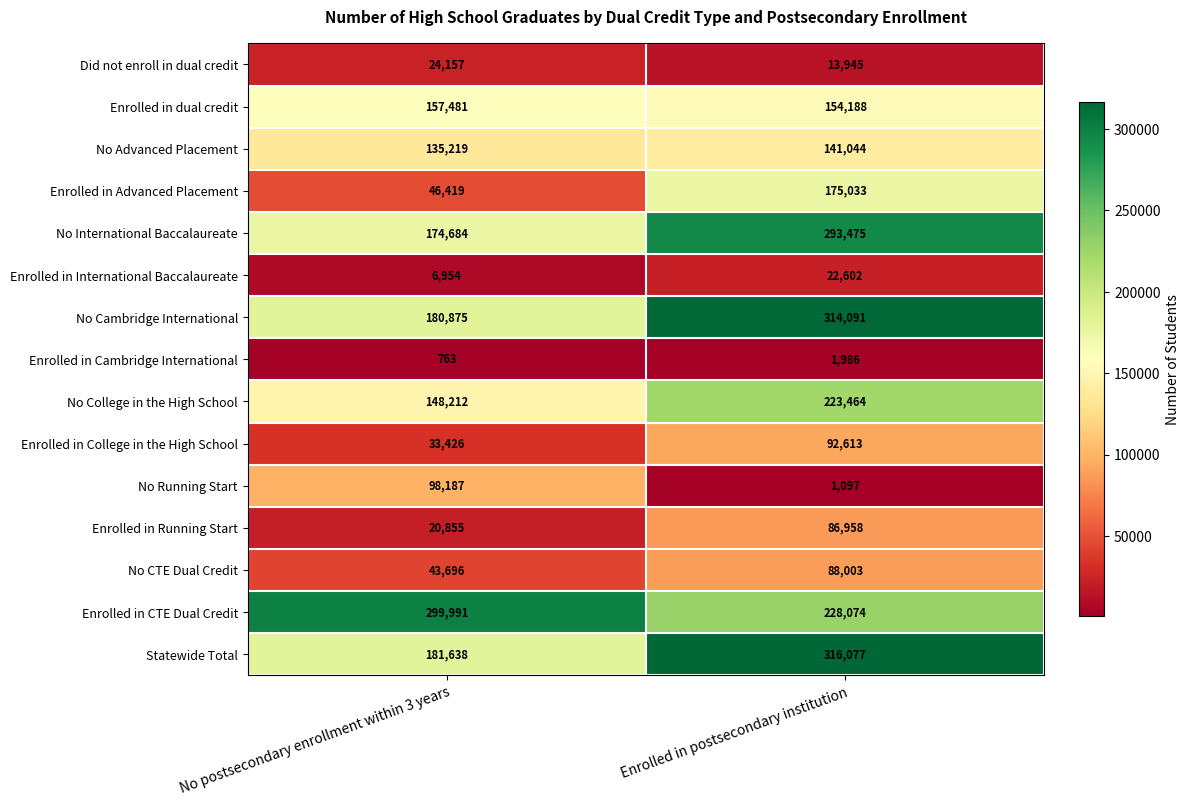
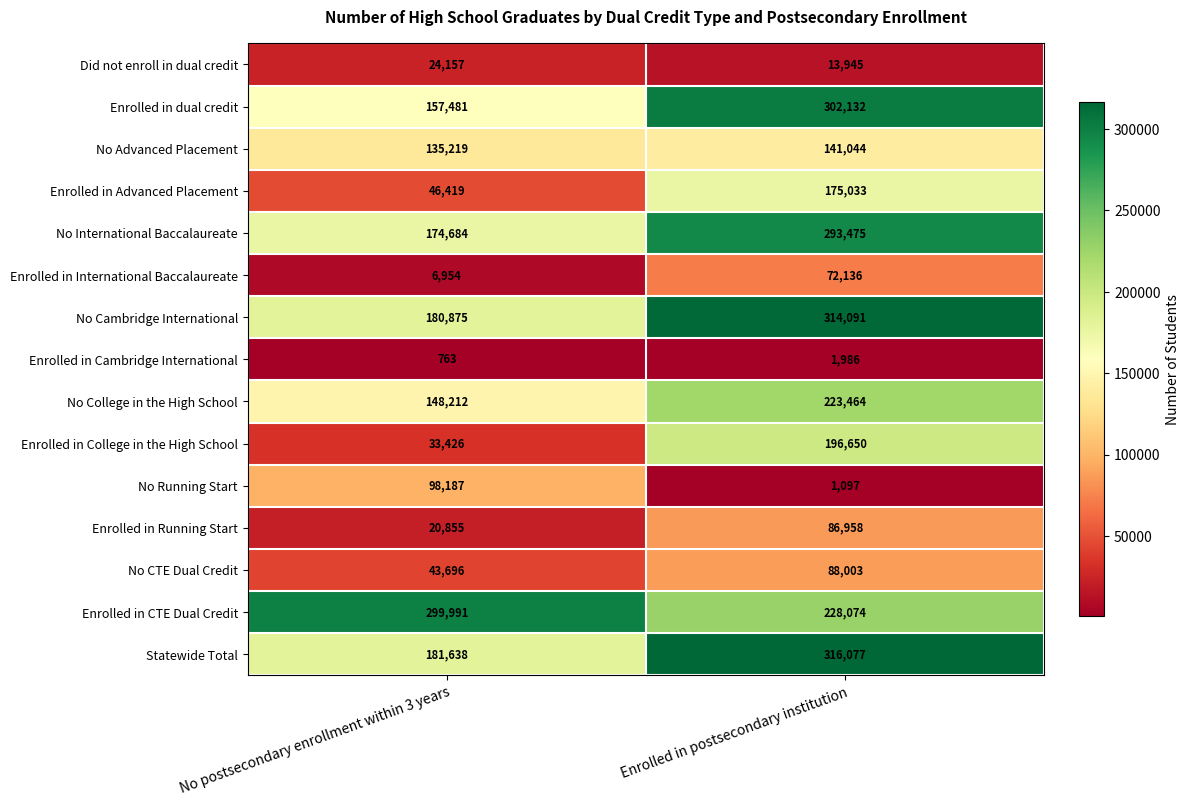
  {
    "Did not enroll in dual credit": {
      "No postsecondary enrollment within 3 years": "24,157",
      "Enrolled in postsecondary institution": "13,945"
    },
    "Enrolled in dual credit": {
      "No postsecondary enrollment within 3 years": "157,481",
-     "Enrolled in postsecondary institution": "154,188"
+     "Enrolled in postsecondary institution": "302,132"
    },
    "No Advanced Placement": {
      "No postsecondary enrollment within 3 years": "135,219",
      "Enrolled in postsecondary institution": "141,044"
    },
    "Enrolled in Advanced Placement": {
      "No postsecondary enrollment within 3 years": "46,419",
      "Enrolled in postsecondary institution": "175,033"
    },
    "No International Baccalaureate": {
      "No postsecondary enrollment within 3 years": "174,684",
      "Enrolled in postsecondary institution": "293,475"
    },
    "Enrolled in International Baccalaureate": {
      "No postsecondary enrollment within 3 years": "6,954",
-     "Enrolled in postsecondary institution": "22,602"
+     "Enrolled in postsecondary institution": "72,136"
    },
    "No Cambridge International": {
      "No postsecondary enrollment within 3 years": "180,875",
      "Enrolled in postsecondary institution": "314,091"
    },
    "Enrolled in Cambridge International": {
      "No postsecondary enrollment within 3 years": "763",
      "Enrolled in postsecondary institution": "1,986"
    },
    "No College in the High School": {
      "No postsecondary enrollment within 3 years": "148,212",
      "Enrolled in postsecondary institution": "223,464"
    },
    "Enrolled in College in the High School": {
      "No postsecondary enrollment within 3 years": "33,426",
-     "Enrolled in postsecondary institution": "92,613"
+     "Enrolled in postsecondary institution": "196,650"
    },
    "No Running Start": {
      "No postsecondary enrollment within 3 years": "98,187",
      "Enrolled in postsecondary institution": "1,097"
    },
    "Enrolled in Running Start": {
      "No postsecondary enrollment within 3 years": "20,855",
      "Enrolled in postsecondary institution": "86,958"
    },
    "No CTE Dual Credit": {
      "No postsecondary enrollment within 3 years": "43,696",
      "Enrolled in postsecondary institution": "88,003"
    },
    "Enrolled in CTE Dual Credit": {
      "No postsecondary enrollment within 3 years": "299,991",
      "Enrolled in postsecondary institution": "228,074"
    },
    "Statewide Total": {
      "No postsecondary enrollment within 3 years": "181,638",
      "Enrolled in postsecondary institution": "316,077"
    }
  }
